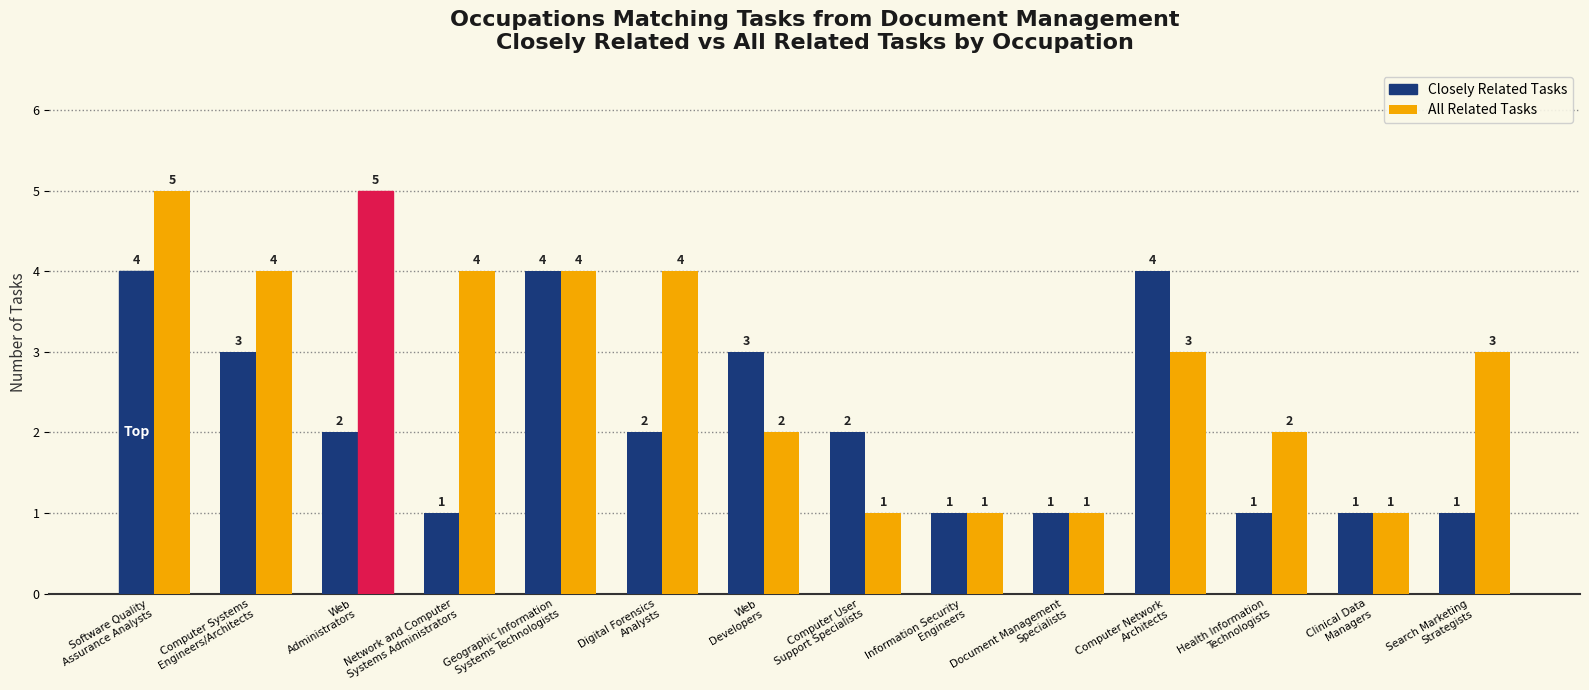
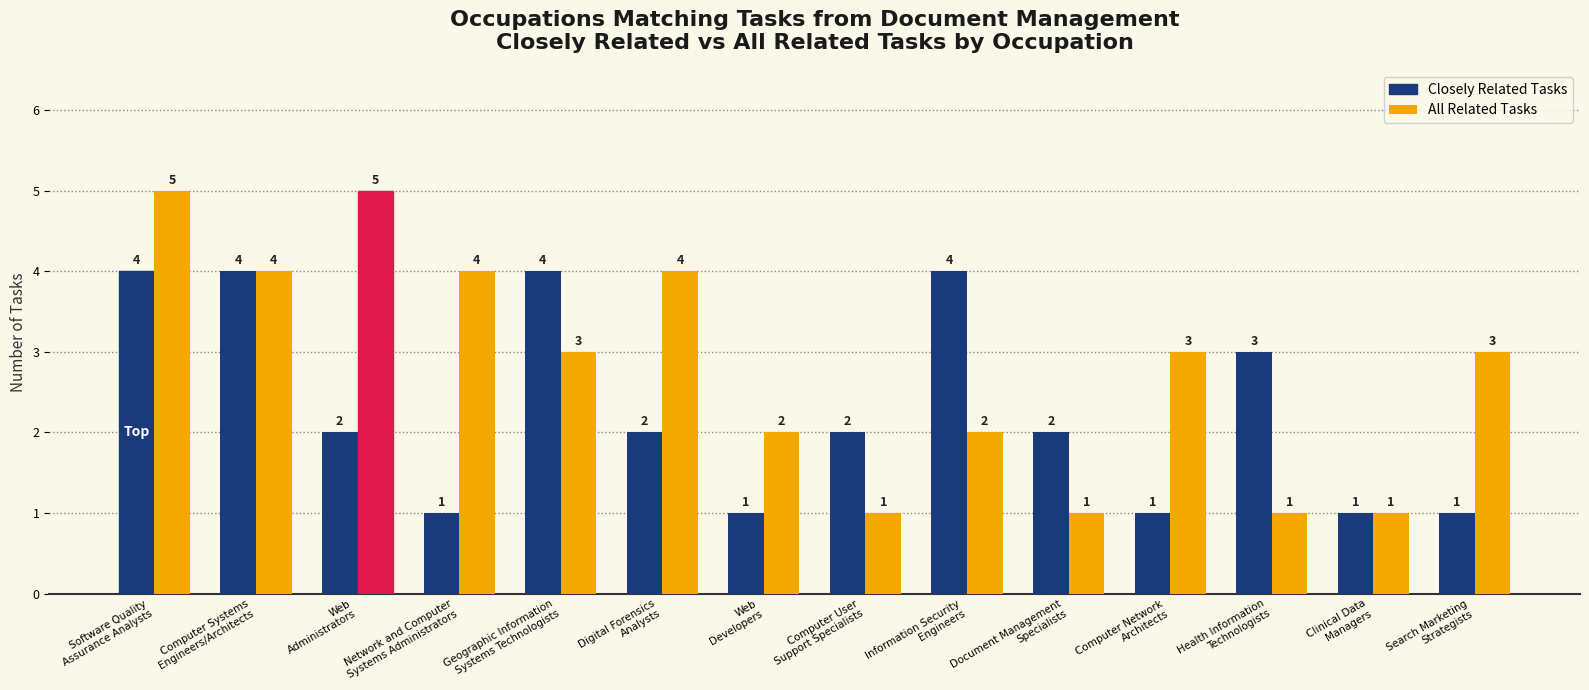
  {
    "Closely Related Tasks": {
      "Software Quality Assurance Analysts": 4,
-     "Computer Systems Engineers/Architects": 3,
+     "Computer Systems Engineers/Architects": 4,
      "Web Administrators": 2,
      "Network and Computer Systems Administrators": 1,
      "Geographic Information Systems Technologists": 4,
      "Digital Forensics Analysts": 2,
-     "Web Developers": 3,
+     "Web Developers": 1,
      "Computer User Support Specialists": 2,
-     "Information Security Engineers": 1,
-     "Document Management Specialists": 1,
-     "Computer Network Architects": 4,
-     "Health Information Technologists": 1,
+     "Information Security Engineers": 4,
+     "Document Management Specialists": 2,
+     "Computer Network Architects": 1,
+     "Health Information Technologists": 3,
      "Clinical Data Managers": 1,
      "Search Marketing Strategists": 1
    },
    "All Related Tasks": {
      "Software Quality Assurance Analysts": 5,
      "Computer Systems Engineers/Architects": 4,
      "Web Administrators": 5,
      "Network and Computer Systems Administrators": 4,
-     "Geographic Information Systems Technologists": 4,
+     "Geographic Information Systems Technologists": 3,
      "Digital Forensics Analysts": 4,
      "Web Developers": 2,
      "Computer User Support Specialists": 1,
-     "Information Security Engineers": 1,
+     "Information Security Engineers": 2,
      "Document Management Specialists": 1,
      "Computer Network Architects": 3,
-     "Health Information Technologists": 2,
+     "Health Information Technologists": 1,
      "Clinical Data Managers": 1,
      "Search Marketing Strategists": 3
    }
  }
